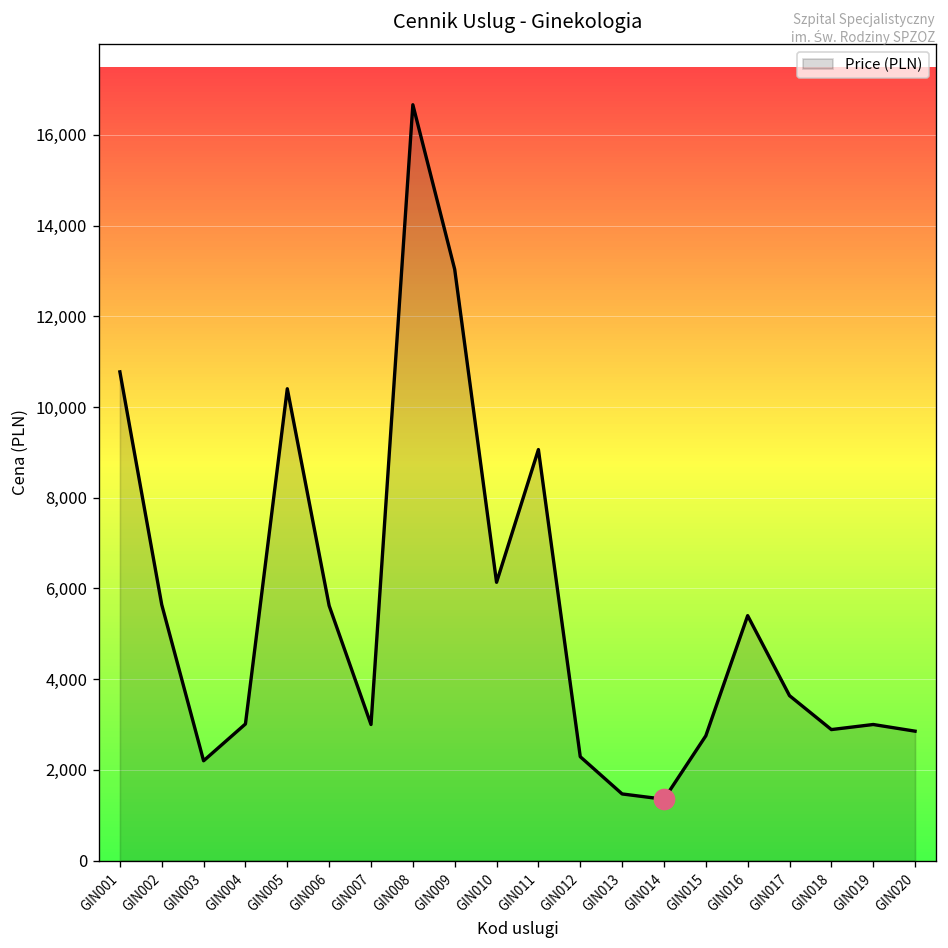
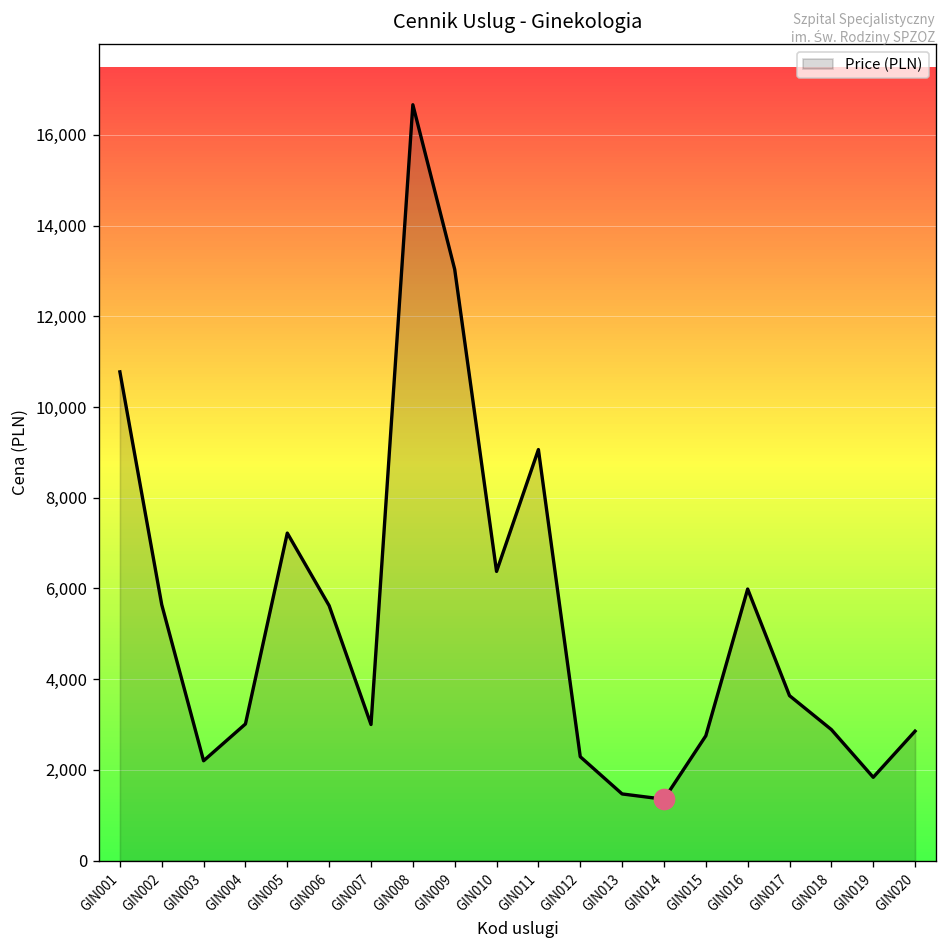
  {
    "Price (PLN)": {
      "GIN001": "10,800",
      "GIN002": "5,600",
      "GIN003": "2,200",
      "GIN004": "3,000",
-     "GIN005": "10,400",
+     "GIN005": "7,200",
      "GIN006": "5,600",
      "GIN007": "3,000",
      "GIN008": "16,700",
      "GIN009": "13,000",
-     "GIN010": "6,100",
+     "GIN010": "6,400",
      "GIN011": "9,100",
      "GIN012": "2,300",
      "GIN013": "1,500",
      "GIN015": "2,800",
-     "GIN016": "5,400",
+     "GIN016": "6,000",
      "GIN017": "3,600",
      "GIN018": "2,900",
-     "GIN019": "3,000",
+     "GIN019": "1,800",
      "GIN020": "2,900"
    }
  }
